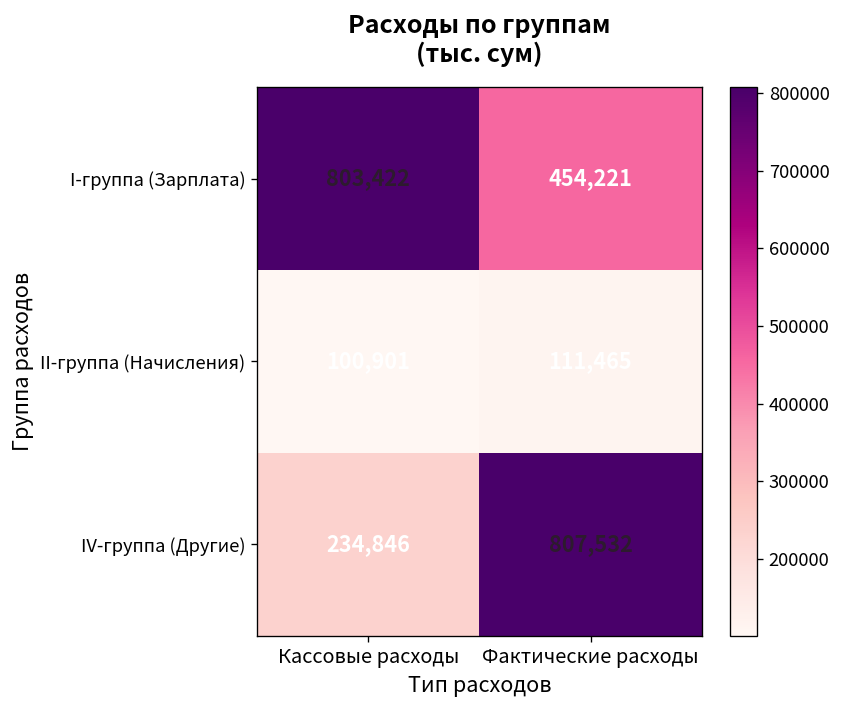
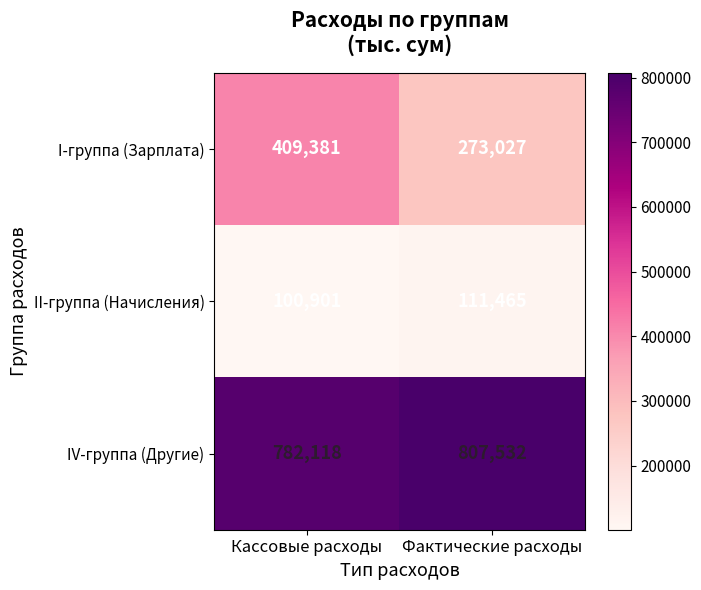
  {
    "I-группа (Зарплата)": {
-     "Кассовые расходы": "803,422",
-     "Фактические расходы": "454,221"
+     "Кассовые расходы": "409,381",
+     "Фактические расходы": "273,027"
    },
    "IV-группа (Другие)": {
-     "Кассовые расходы": "234,846",
+     "Кассовые расходы": "782,118",
      "Фактические расходы": "807,532"
    }
  }
